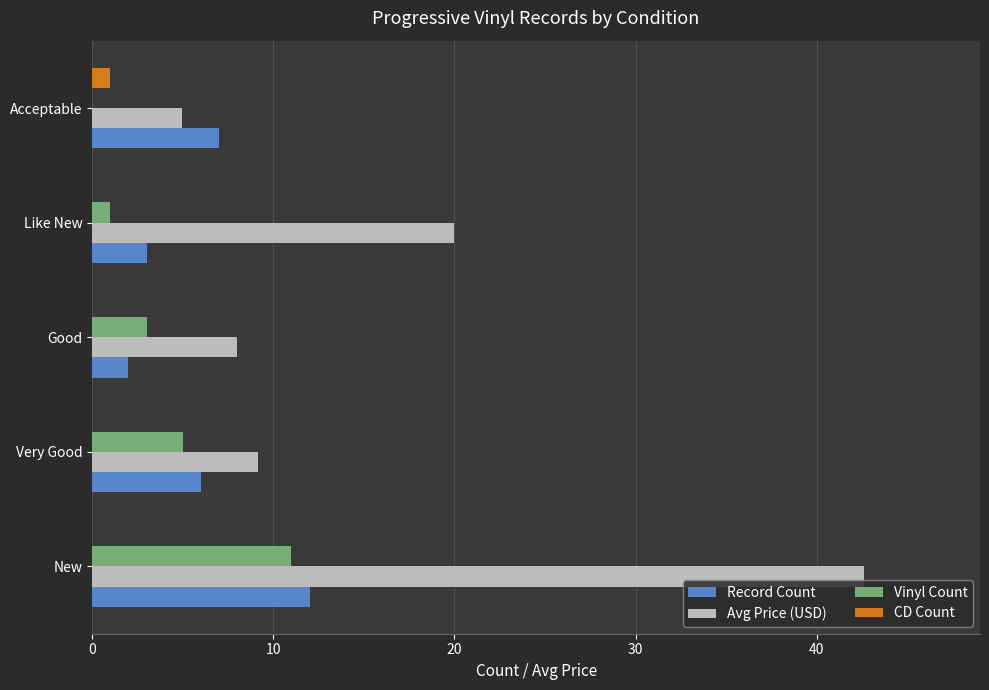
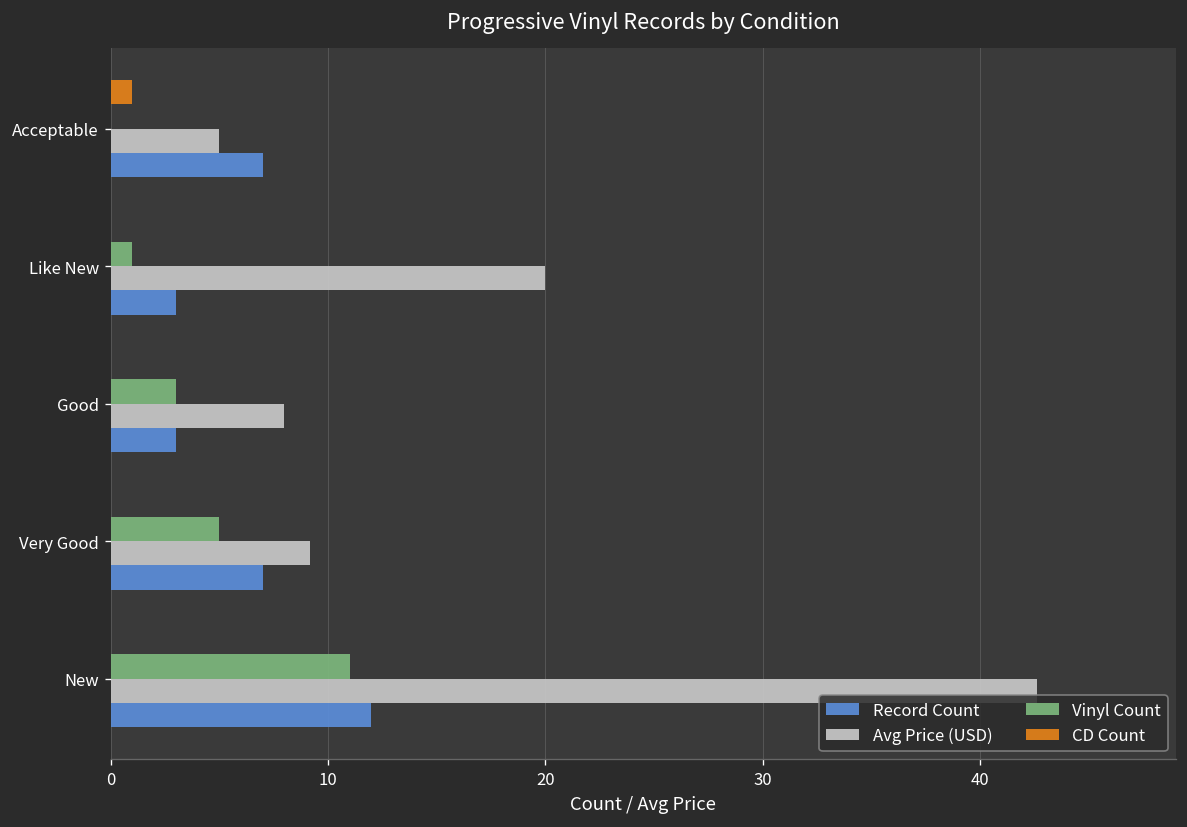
  {
    "Record Count": {
      "Acceptable": 7,
      "Like New": 3,
-     "Good": 2,
-     "Very Good": 6,
+     "Good": 3,
+     "Very Good": 7,
      "New": 12
    },
    "Avg Price (USD)": {
      "Acceptable": 5,
      "Like New": 20,
      "Good": 8,
      "Very Good": 9.2,
      "New": 42.6
    },
    "Vinyl Count": {
      "Acceptable": 0,
      "Like New": 1,
      "Good": 3,
      "Very Good": 5,
      "New": 11
    },
    "CD Count": {
      "Acceptable": 1,
      "Like New": 0,
      "Good": 0,
      "Very Good": 0,
      "New": 0
    }
  }
